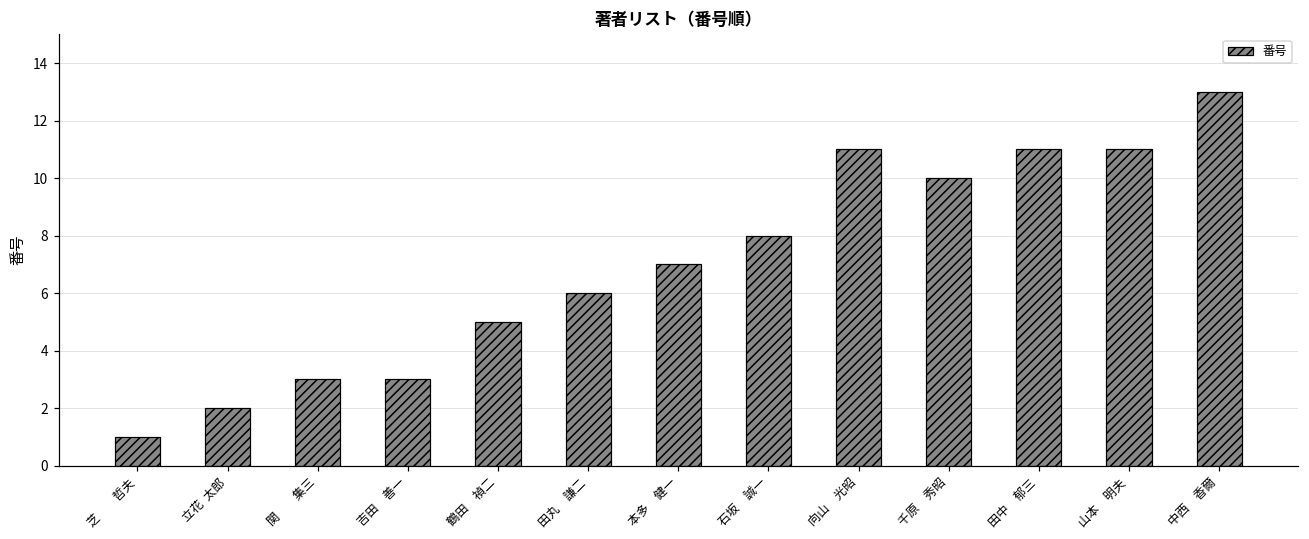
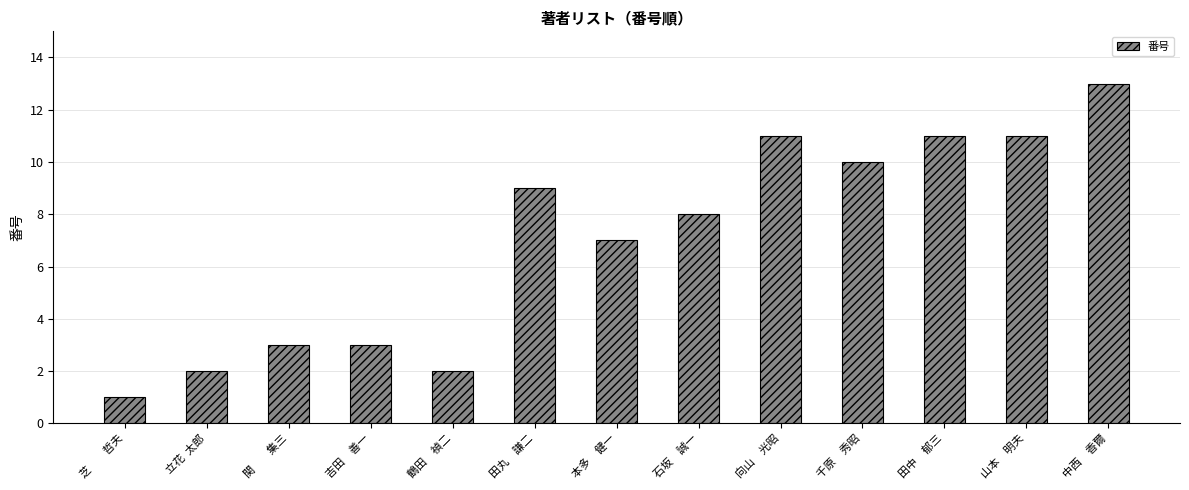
  {
    "芝 哲夫": 1,
    "立花 太郎": 2,
    "関 集三": 3,
    "吉田 善一": 3,
-   "鶴田 禎二": 5,
-   "田丸 謙二": 6,
+   "鶴田 禎二": 2,
+   "田丸 謙二": 9,
    "本多 健一": 7,
    "石坂 誠一": 8,
    "向山 光昭": 11,
    "千原 秀昭": 10,
    "田中 郁三": 11,
    "山本 明夫": 11,
    "中西 香爾": 13
  }
